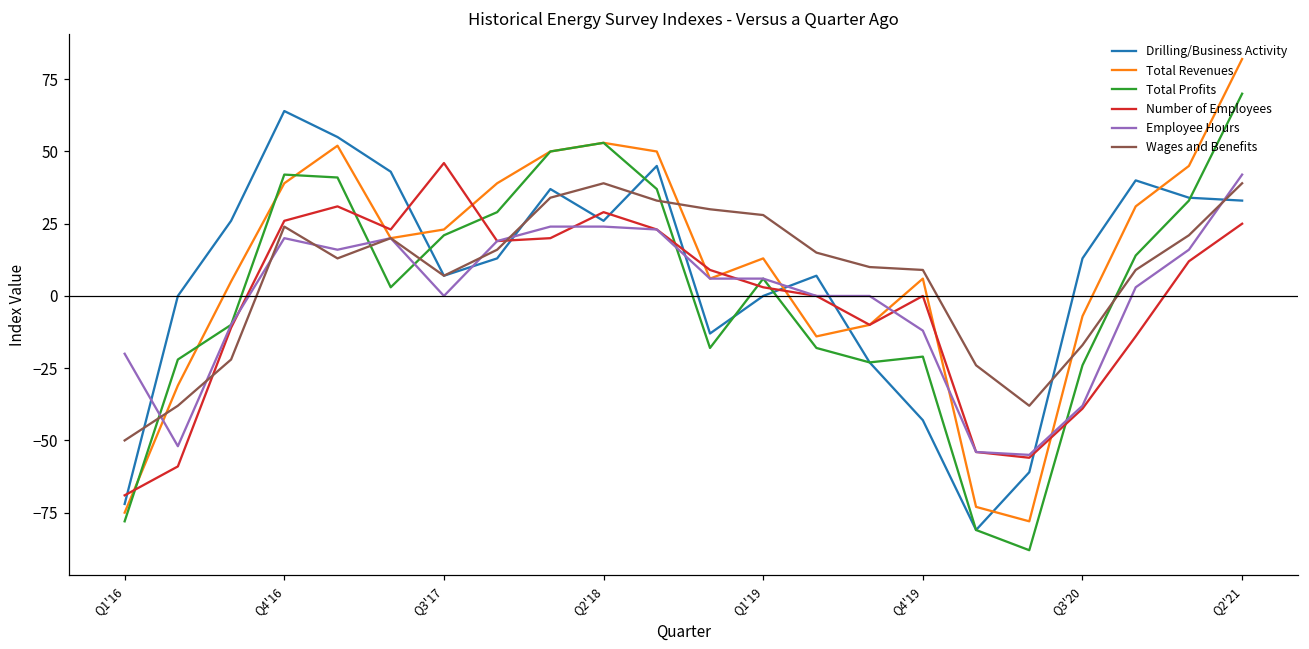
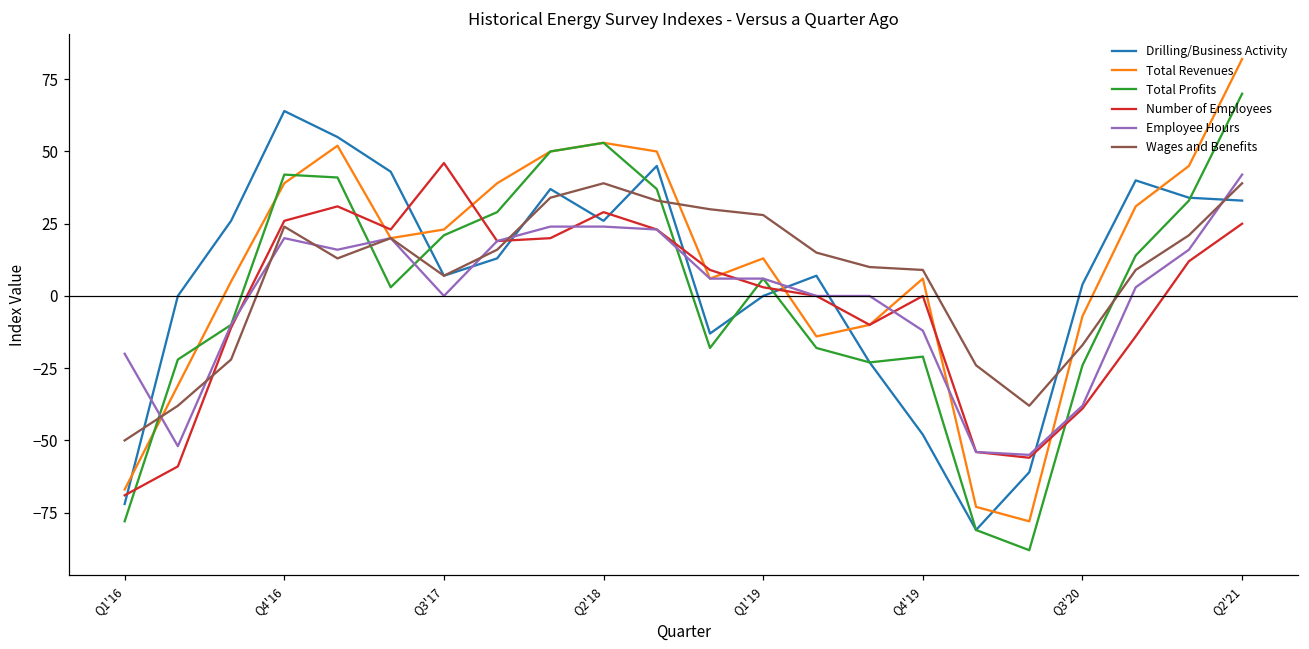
  {
    "Drilling/Business Activity": {
      "Q1'16": -72,
      "Q4'16": 64,
      "Q2'18": 26,
      "Q1'19": 0,
-     "Q4'19": -43,
-     "Q3'20": 13,
+     "Q4'19": -48,
+     "Q3'20": 4,
      "Q2'21": 33
    },
    "Total Revenues": {
-     "Q1'16": -75,
+     "Q1'16": -67,
      "Q4'16": 39,
      "Q3'17": 23,
      "Q1'19": 13,
      "Q4'19": 6,
      "Q3'20": -7,
      "Q2'21": 82
    },
    "Total Profits": {
      "Q1'16": -78,
      "Q4'16": 42,
      "Q3'17": 21,
      "Q4'19": -21,
      "Q3'20": -24,
      "Q2'21": 70
    },
    "Number of Employees": {
      "Q1'16": -69,
      "Q4'16": 26,
      "Q3'17": 46,
      "Q2'18": 29,
      "Q1'19": 3,
      "Q4'19": 0,
      "Q3'20": -39,
      "Q2'21": 25
    },
    "Employee Hours": {
      "Q1'16": -20,
      "Q4'16": 20,
      "Q3'17": 0,
      "Q2'18": 24,
      "Q4'19": -12,
      "Q3'20": -38,
      "Q2'21": 42
    },
    "Wages and Benefits": {
      "Q1'16": -50,
      "Q4'16": 24,
      "Q2'18": 39,
      "Q1'19": 28,
      "Q4'19": 9,
      "Q3'20": -17,
      "Q2'21": 39
    }
  }
